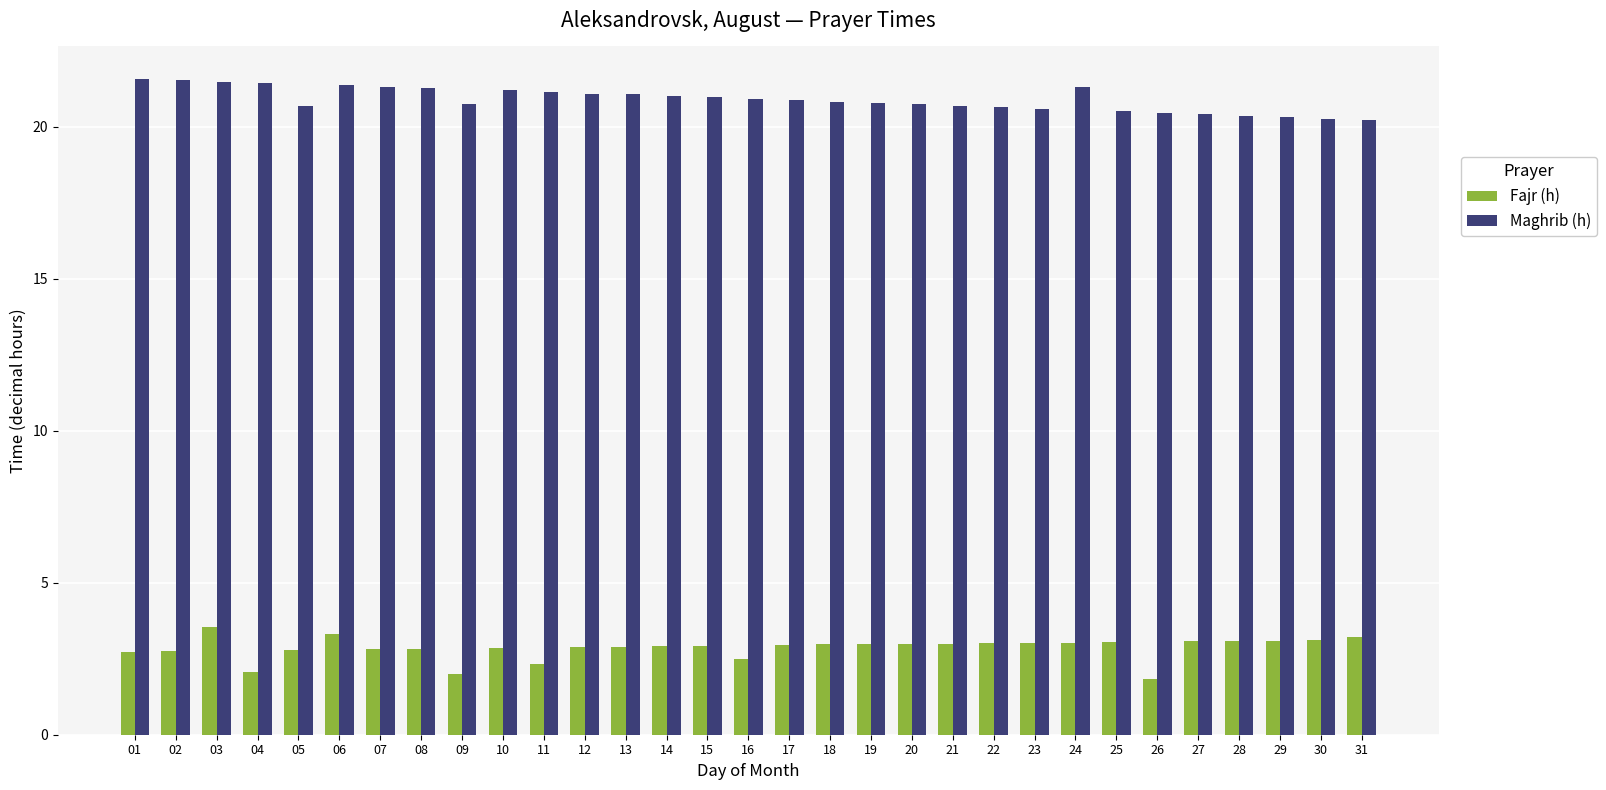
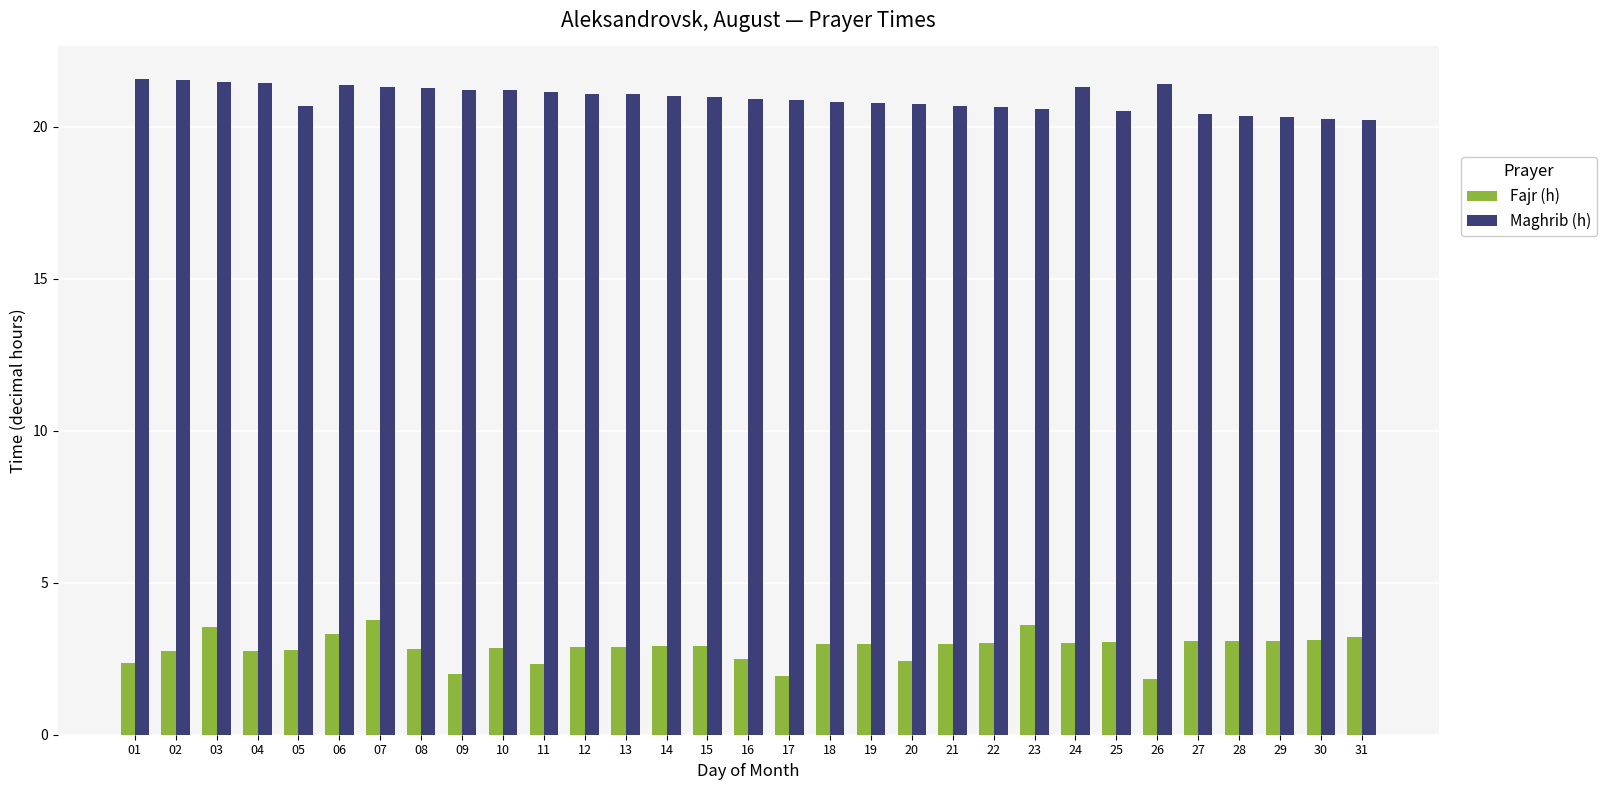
  {
    "Fajr (h)": {
-     "01": 2.7,
+     "01": 2.4,
      "02": 2.8,
      "03": 3.5,
-     "04": 2.1,
+     "04": 2.8,
      "05": 2.8,
      "06": 3.3,
-     "07": 2.8,
+     "07": 3.8,
      "08": 2.8,
      "09": 2.0,
      "10": 2.9,
      "11": 2.3,
      "12": 2.9,
      "13": 2.9,
      "14": 2.9,
      "15": 2.9,
      "16": 2.5,
-     "17": 3.0,
+     "17": 1.9,
      "18": 3.0,
      "19": 3.0,
-     "20": 3.0,
+     "20": 2.4,
      "21": 3.0,
      "22": 3.0,
-     "23": 3.0,
+     "23": 3.6,
      "24": 3.0,
      "25": 3.1,
      "26": 1.9,
      "27": 3.1,
      "28": 3.1,
      "29": 3.1,
      "30": 3.1,
      "31": 3.2
    },
    "Maghrib (h)": {
      "01": 21.6,
      "02": 21.5,
      "03": 21.5,
      "04": 21.5,
      "05": 20.7,
      "06": 21.4,
      "07": 21.3,
      "08": 21.3,
-     "09": 20.8,
+     "09": 21.2,
      "10": 21.2,
      "11": 21.2,
      "12": 21.1,
      "13": 21.1,
      "14": 21.0,
      "15": 21.0,
      "16": 20.9,
      "17": 20.9,
      "18": 20.8,
      "19": 20.8,
      "20": 20.8,
      "21": 20.7,
      "22": 20.7,
      "23": 20.6,
      "24": 21.3,
      "25": 20.5,
-     "26": 20.5,
+     "26": 21.4,
      "27": 20.4,
      "28": 20.4,
      "29": 20.3,
      "30": 20.3,
      "31": 20.2
    }
  }
